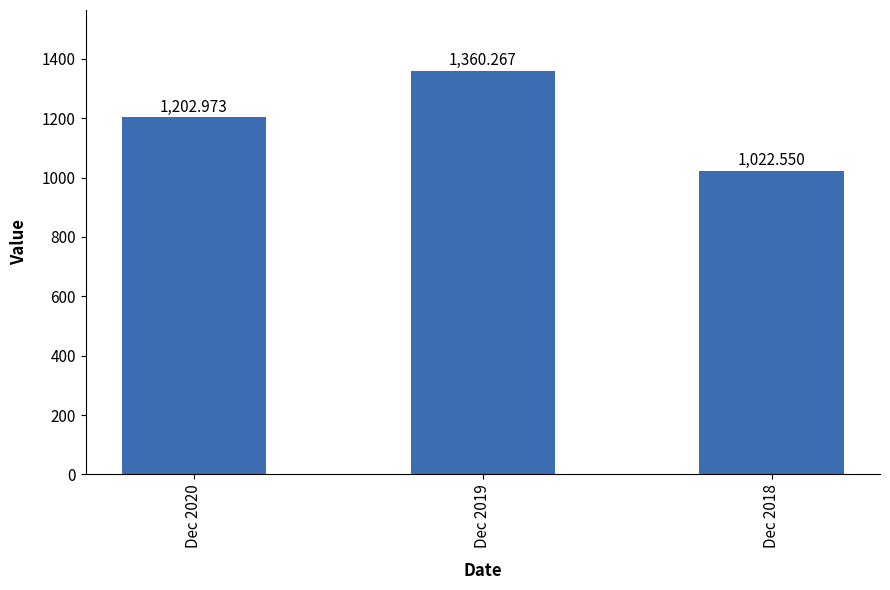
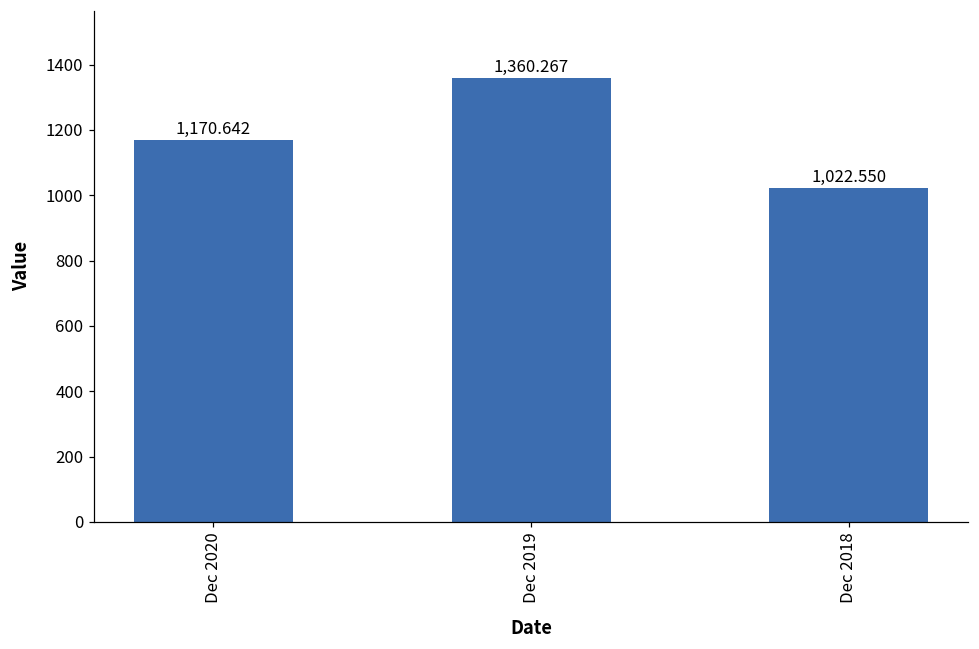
  {
-   "Dec 2020": "1,202.973",
+   "Dec 2020": "1,170.642",
    "Dec 2019": "1,360.267",
    "Dec 2018": "1,022.550"
  }
